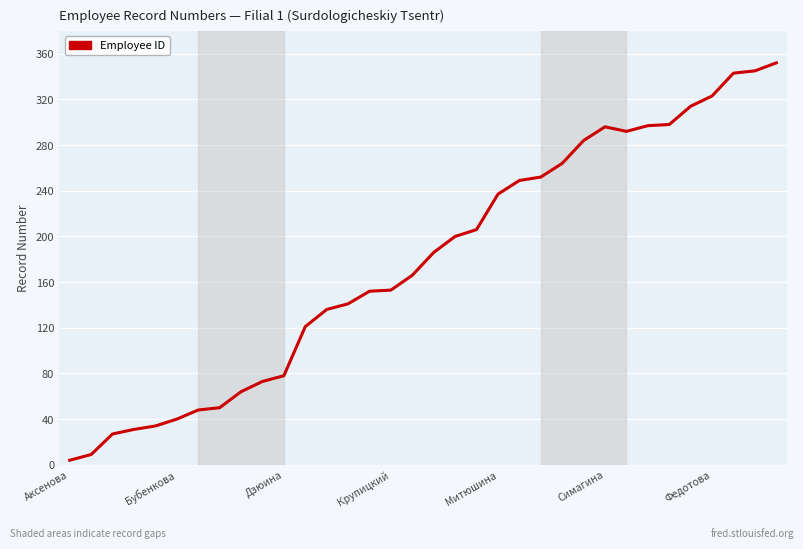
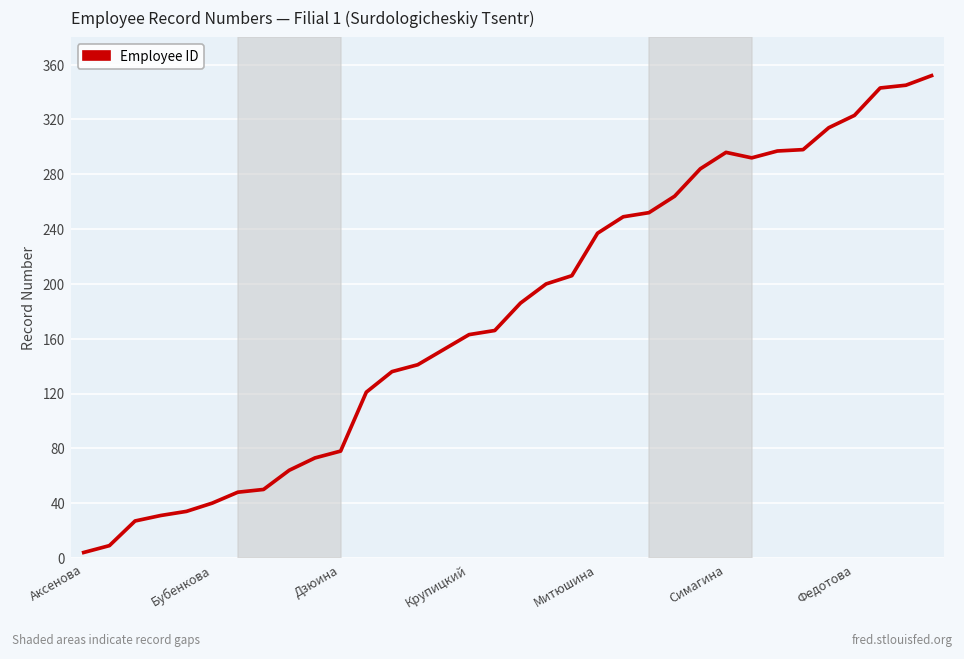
  {
    "Аксенова": 4,
    "Бубенкова": 40,
    "Дзюина": 78,
-   "Крупицкий": 153,
+   "Крупицкий": 163,
    "Митюшина": 237,
    "Симагина": 296,
    "Федотова": 323
  }
